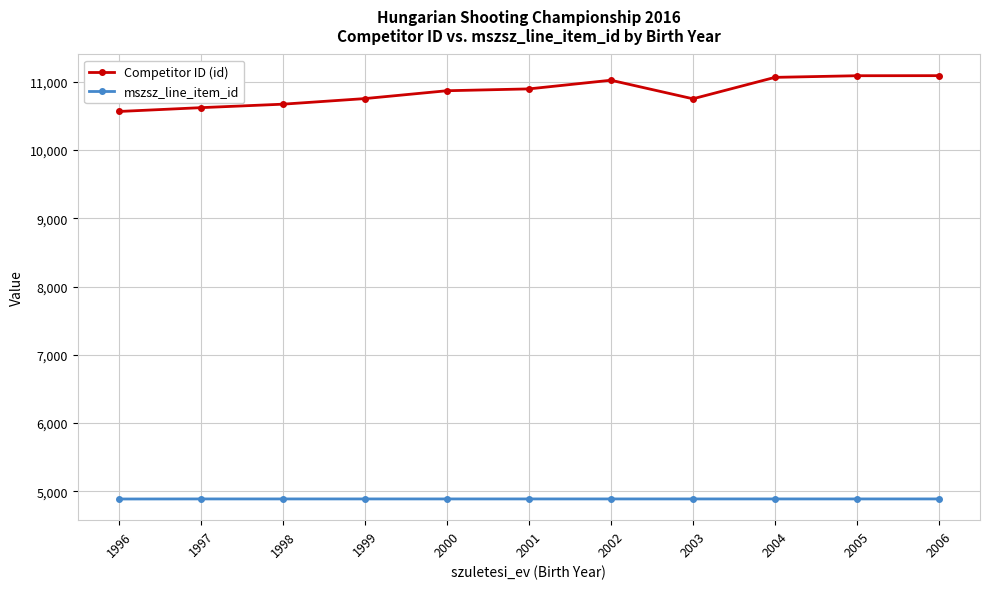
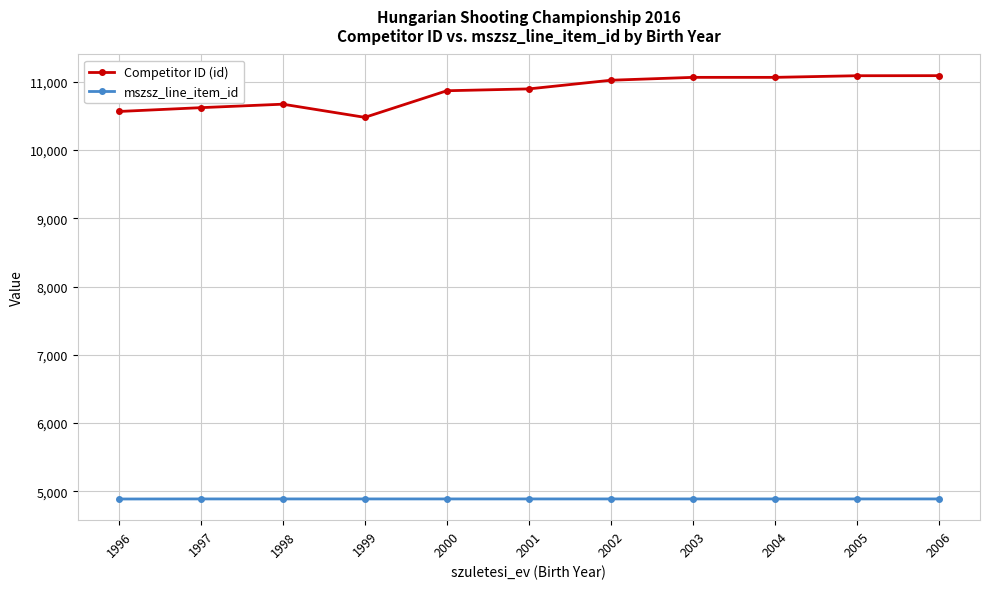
  {
    "Competitor ID (id)": {
      "1996": "10,600",
      "1997": "10,600",
      "1998": "10,700",
-     "1999": "10,800",
+     "1999": "10,500",
      "2000": "10,900",
      "2001": "10,900",
      "2002": "11,000",
-     "2003": "10,800",
+     "2003": "11,100",
      "2004": "11,100",
      "2005": "11,100",
      "2006": "11,100"
    },
    "mszsz_line_item_id": {
      "1996": "4,900",
      "1997": "4,900",
      "1998": "4,900",
      "1999": "4,900",
      "2000": "4,900",
      "2001": "4,900",
      "2002": "4,900",
      "2003": "4,900",
      "2004": "4,900",
      "2005": "4,900",
      "2006": "4,900"
    }
  }
